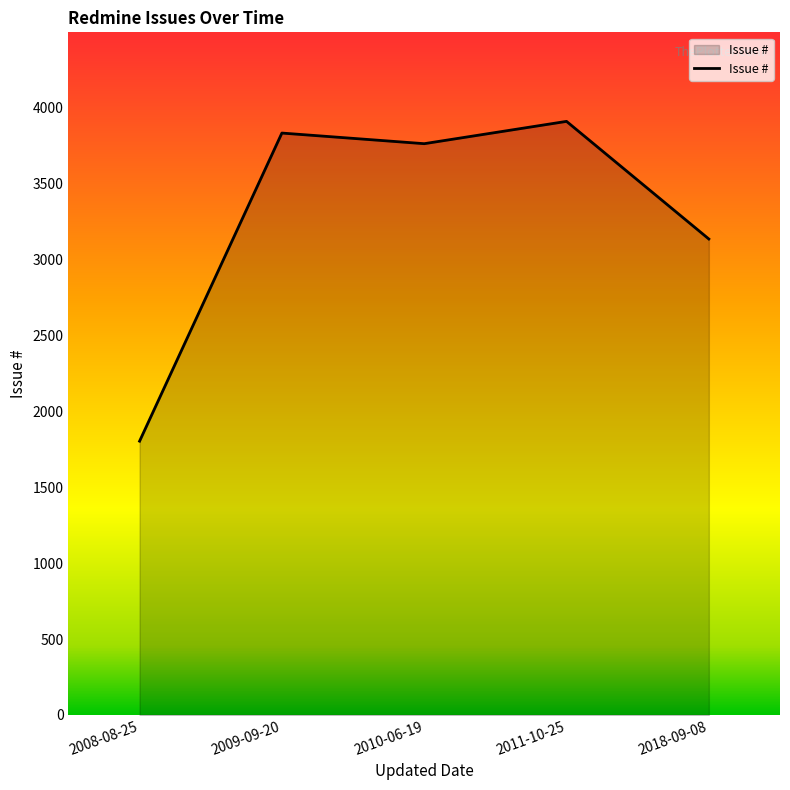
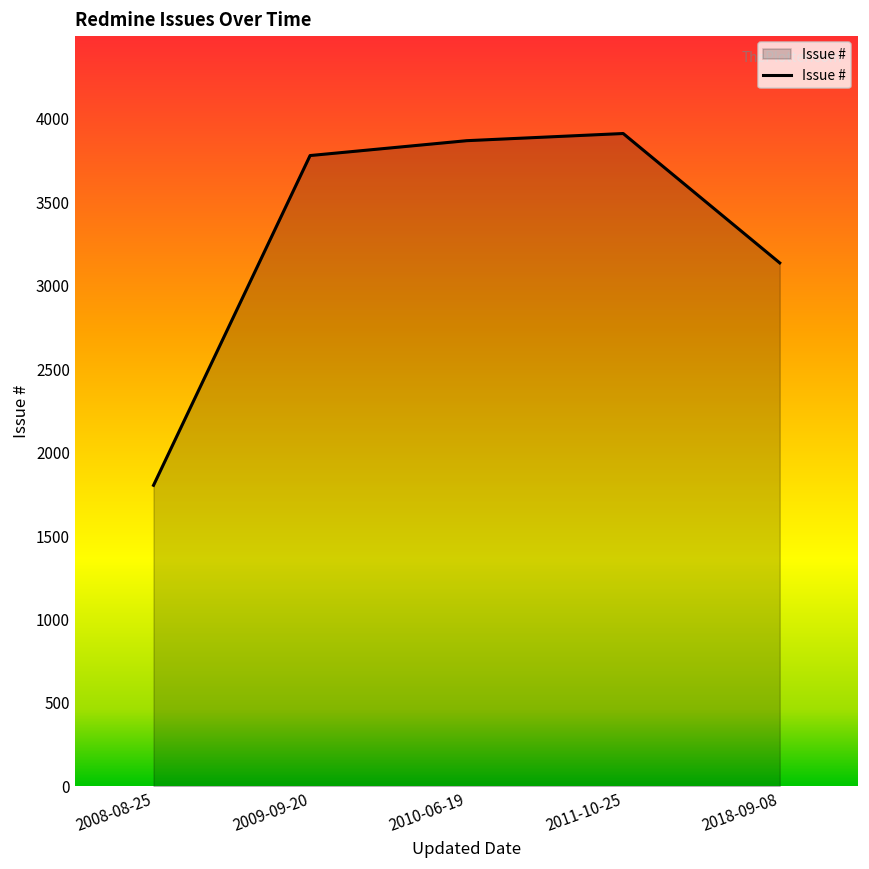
  {
    "2008-08-25": 1800,
-   "2009-09-20": 3830,
-   "2010-06-19": 3760,
+   "2009-09-20": 3780,
+   "2010-06-19": 3870,
    "2011-10-25": 3910,
    "2018-09-08": 3140
  }
